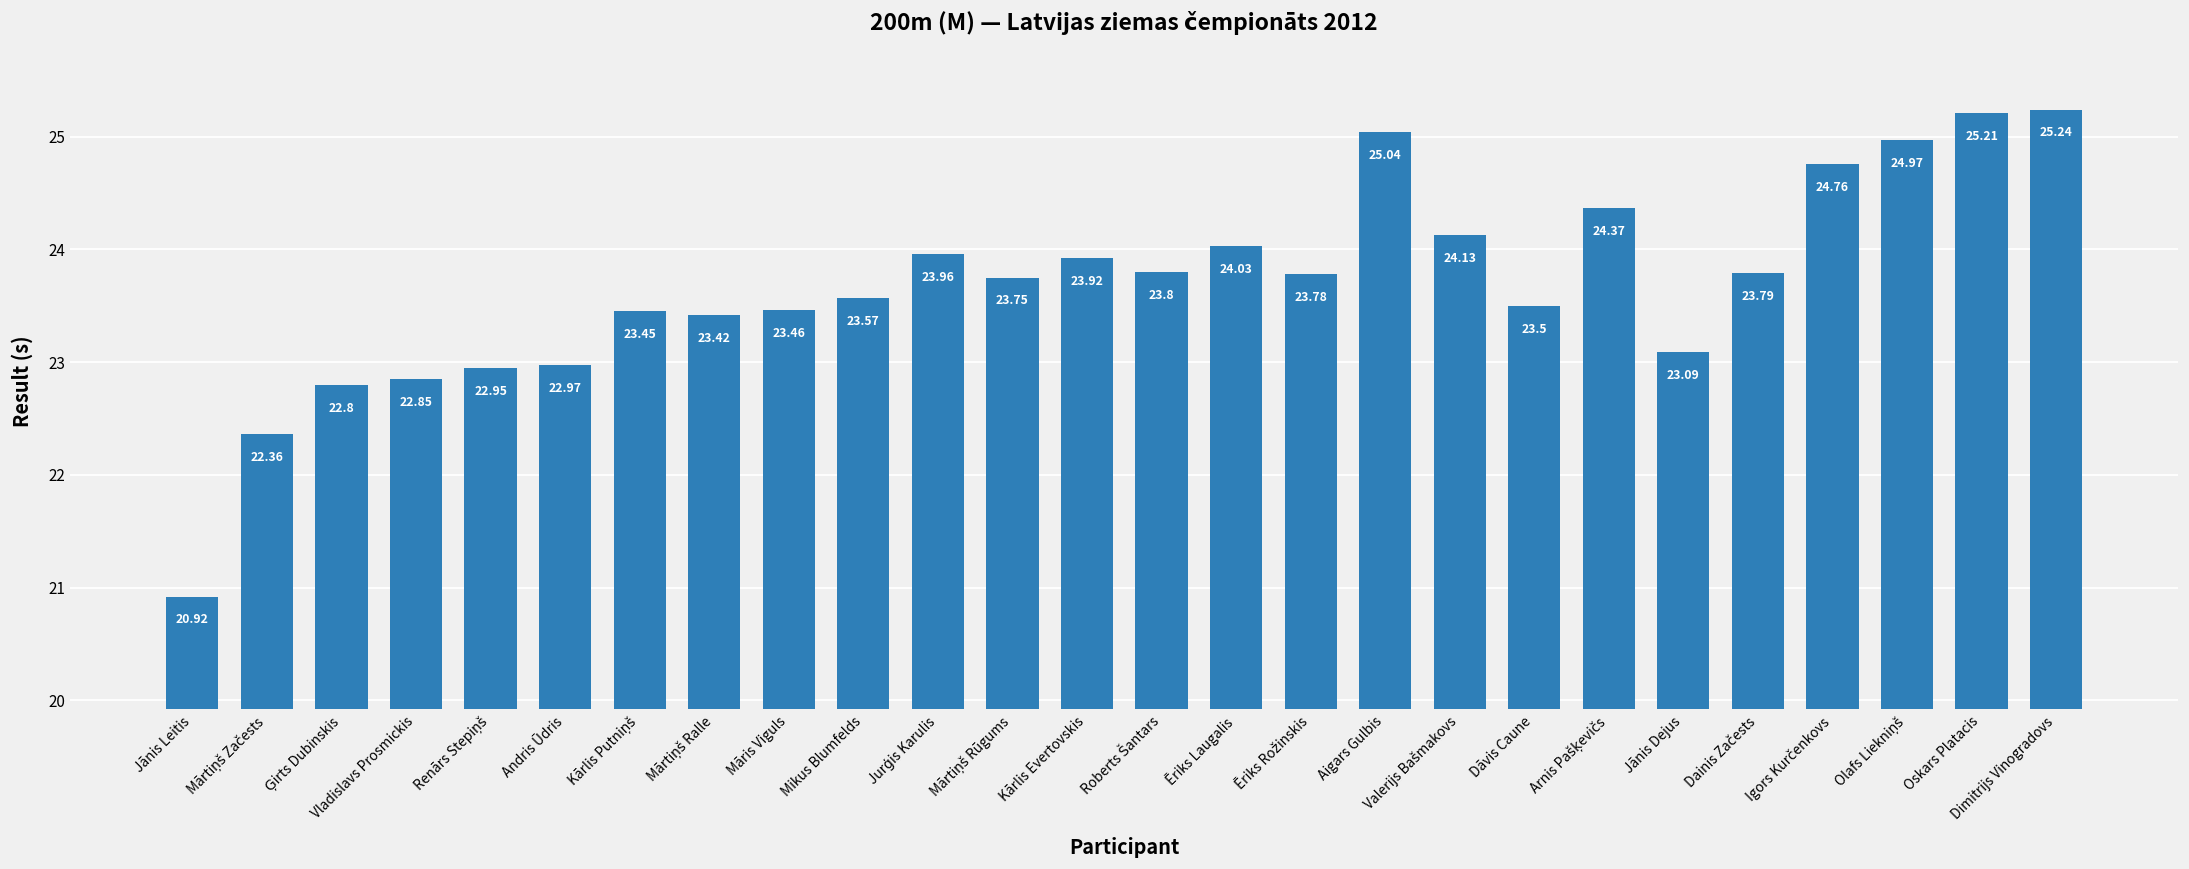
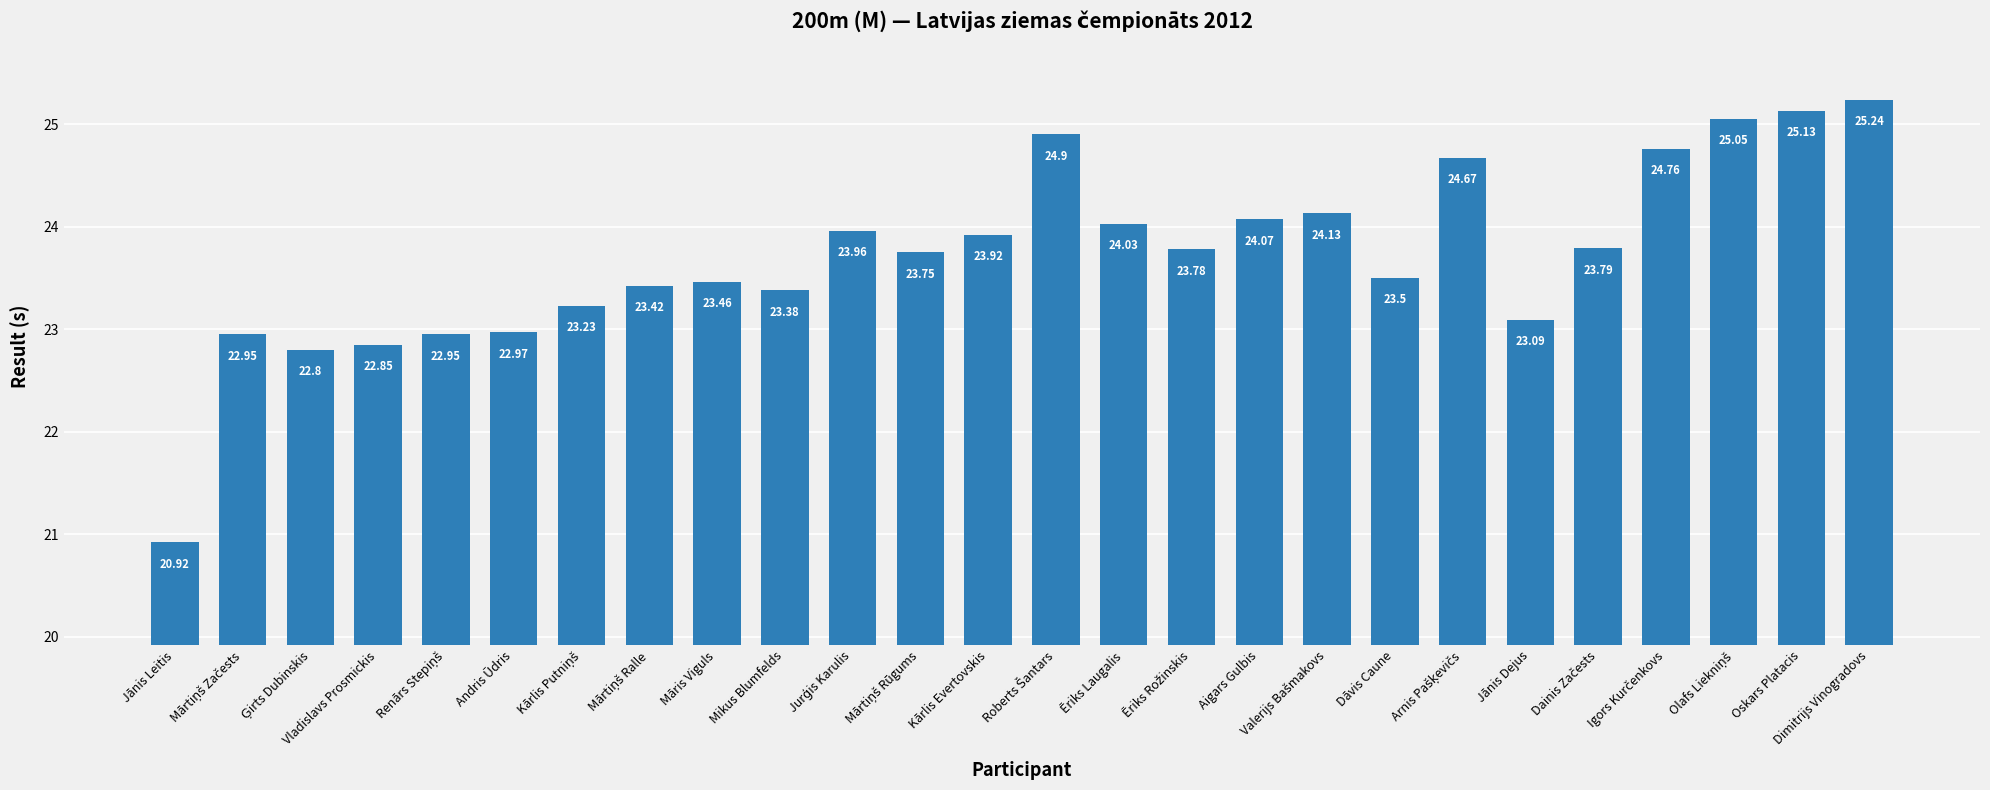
  {
    "Jānis Leitis": 20.92,
-   "Mārtiņš Začests": 22.36,
+   "Mārtiņš Začests": 22.95,
    "Ģirts Dubinskis": 22.8,
    "Vladislavs Prosmickis": 22.85,
    "Renārs Stepiņš": 22.95,
    "Andris Ūdris": 22.97,
-   "Kārlis Putniņš": 23.45,
+   "Kārlis Putniņš": 23.23,
    "Mārtiņš Ralle": 23.42,
    "Māris Viguls": 23.46,
-   "Mikus Blumfelds": 23.57,
+   "Mikus Blumfelds": 23.38,
    "Jurģis Karulis": 23.96,
    "Mārtiņš Rūgums": 23.75,
    "Kārlis Evertovskis": 23.92,
-   "Roberts Šantars": 23.8,
+   "Roberts Šantars": 24.9,
    "Ēriks Laugalis": 24.03,
    "Ēriks Rožinskis": 23.78,
-   "Aigars Gulbis": 25.04,
+   "Aigars Gulbis": 24.07,
    "Valerijs Bašmakovs": 24.13,
    "Dāvis Caune": 23.5,
-   "Arnis Pašķevičs": 24.37,
+   "Arnis Pašķevičs": 24.67,
    "Jānis Dejus": 23.09,
    "Dainis Začests": 23.79,
    "Igors Kurčenkovs": 24.76,
-   "Olafs Liekniņš": 24.97,
-   "Oskars Platacis": 25.21,
+   "Olafs Liekniņš": 25.05,
+   "Oskars Platacis": 25.13,
    "Dimitrijs Vinogradovs": 25.24
  }
